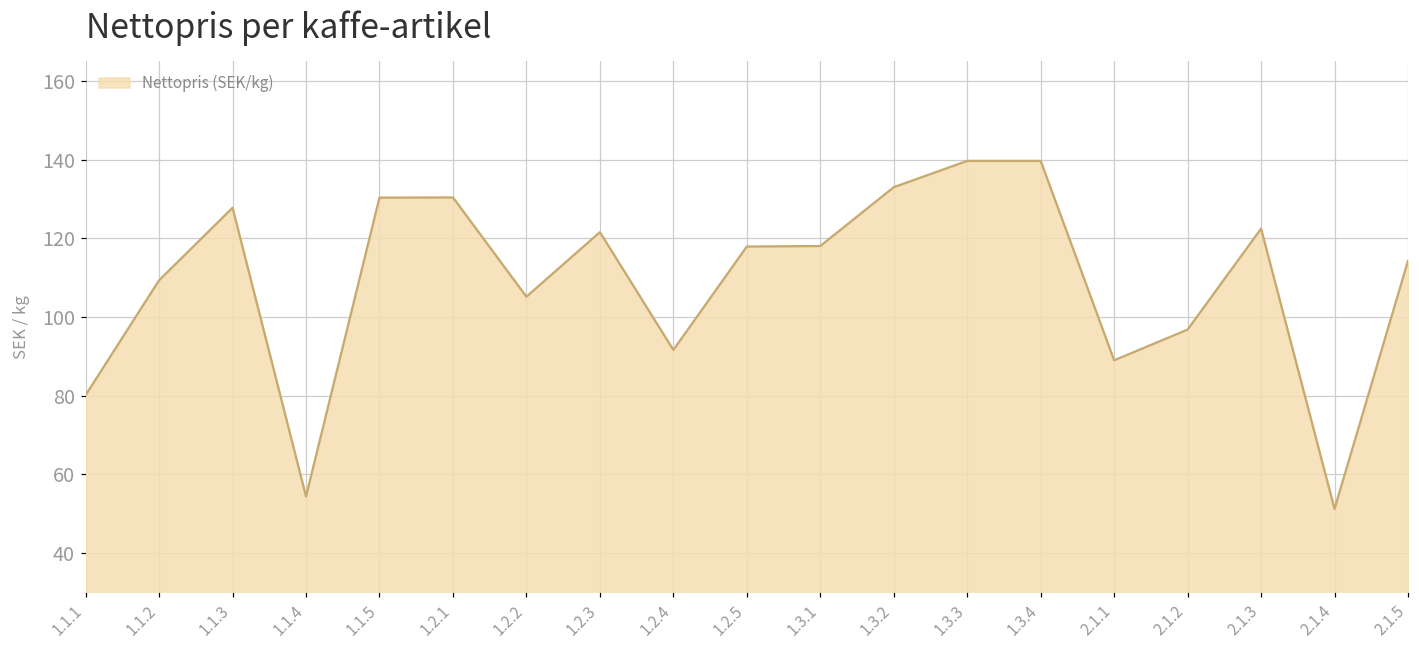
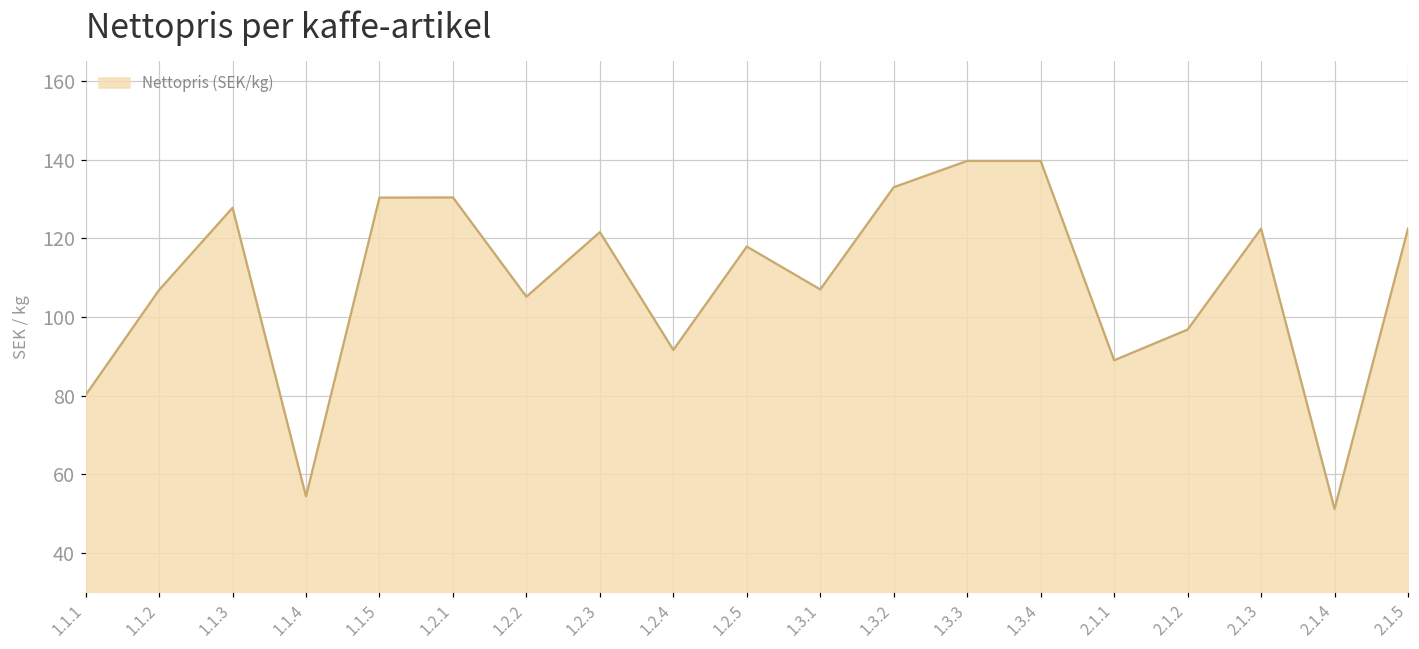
  {
    "1.1.1": 80,
-   "1.1.2": 109,
+   "1.1.2": 107,
    "1.1.3": 128,
    "1.1.4": 54,
    "1.1.5": 130,
    "1.2.1": 130,
    "1.2.2": 105,
    "1.2.3": 122,
    "1.2.4": 92,
    "1.2.5": 118,
-   "1.3.1": 118,
+   "1.3.1": 107,
    "1.3.2": 133,
    "1.3.3": 140,
    "1.3.4": 140,
    "2.1.1": 89,
    "2.1.2": 97,
    "2.1.3": 122,
    "2.1.4": 51,
-   "2.1.5": 114
+   "2.1.5": 122
  }
